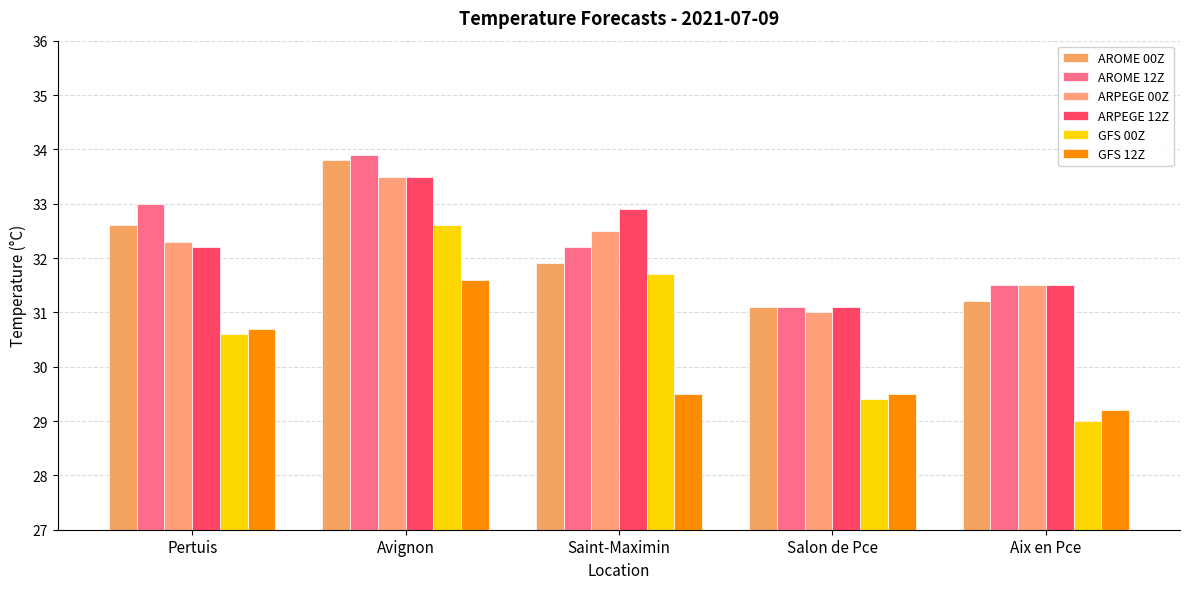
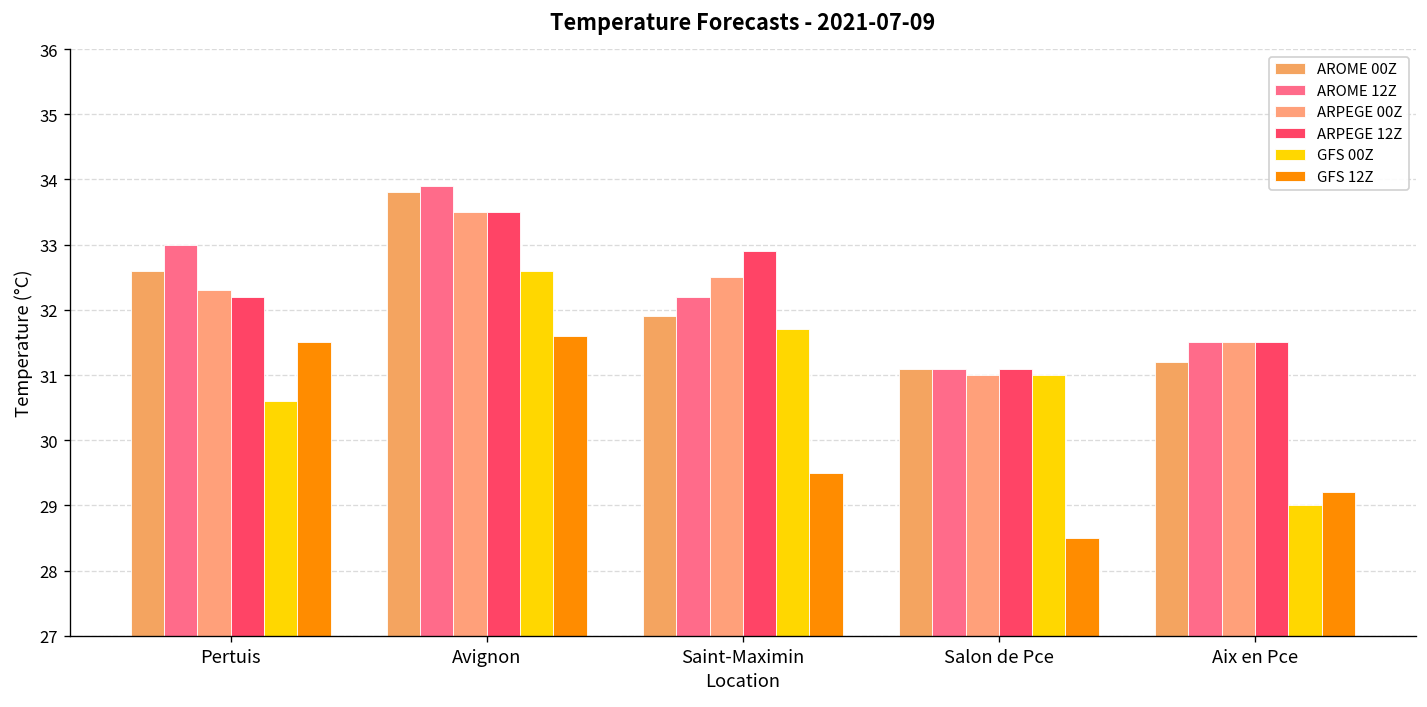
  {
    "GFS 00Z": {
      "Pertuis": 30.6,
      "Avignon": 32.6,
      "Saint-Maximin": 31.7,
-     "Salon de Pce": 29.4,
+     "Salon de Pce": 31.0,
      "Aix en Pce": 29.0
    },
    "GFS 12Z": {
-     "Pertuis": 30.7,
+     "Pertuis": 31.5,
      "Avignon": 31.6,
      "Saint-Maximin": 29.5,
-     "Salon de Pce": 29.5,
+     "Salon de Pce": 28.5,
      "Aix en Pce": 29.2
    }
  }
